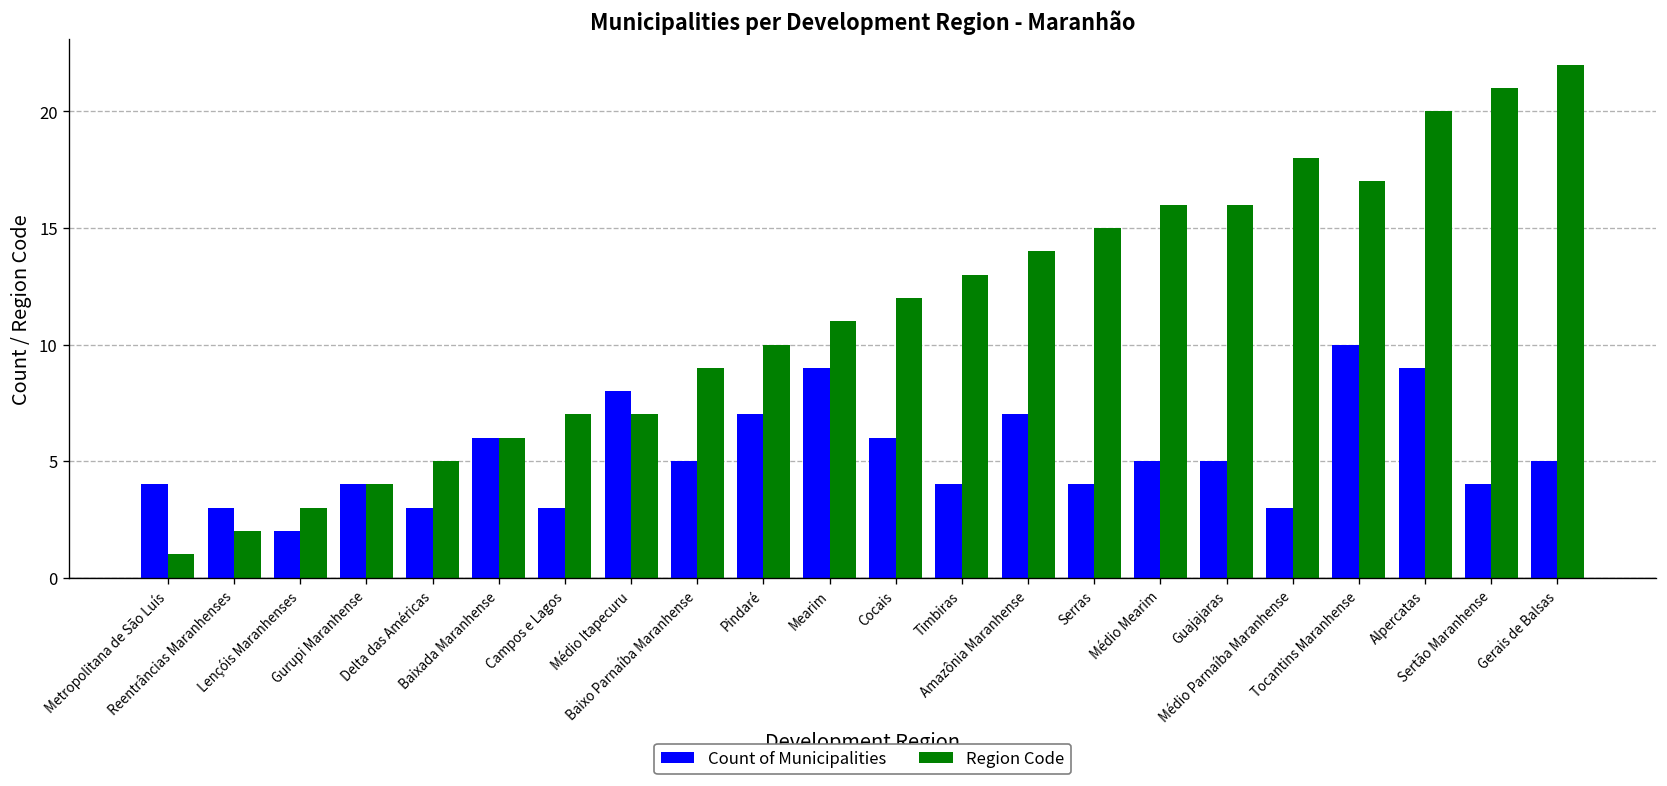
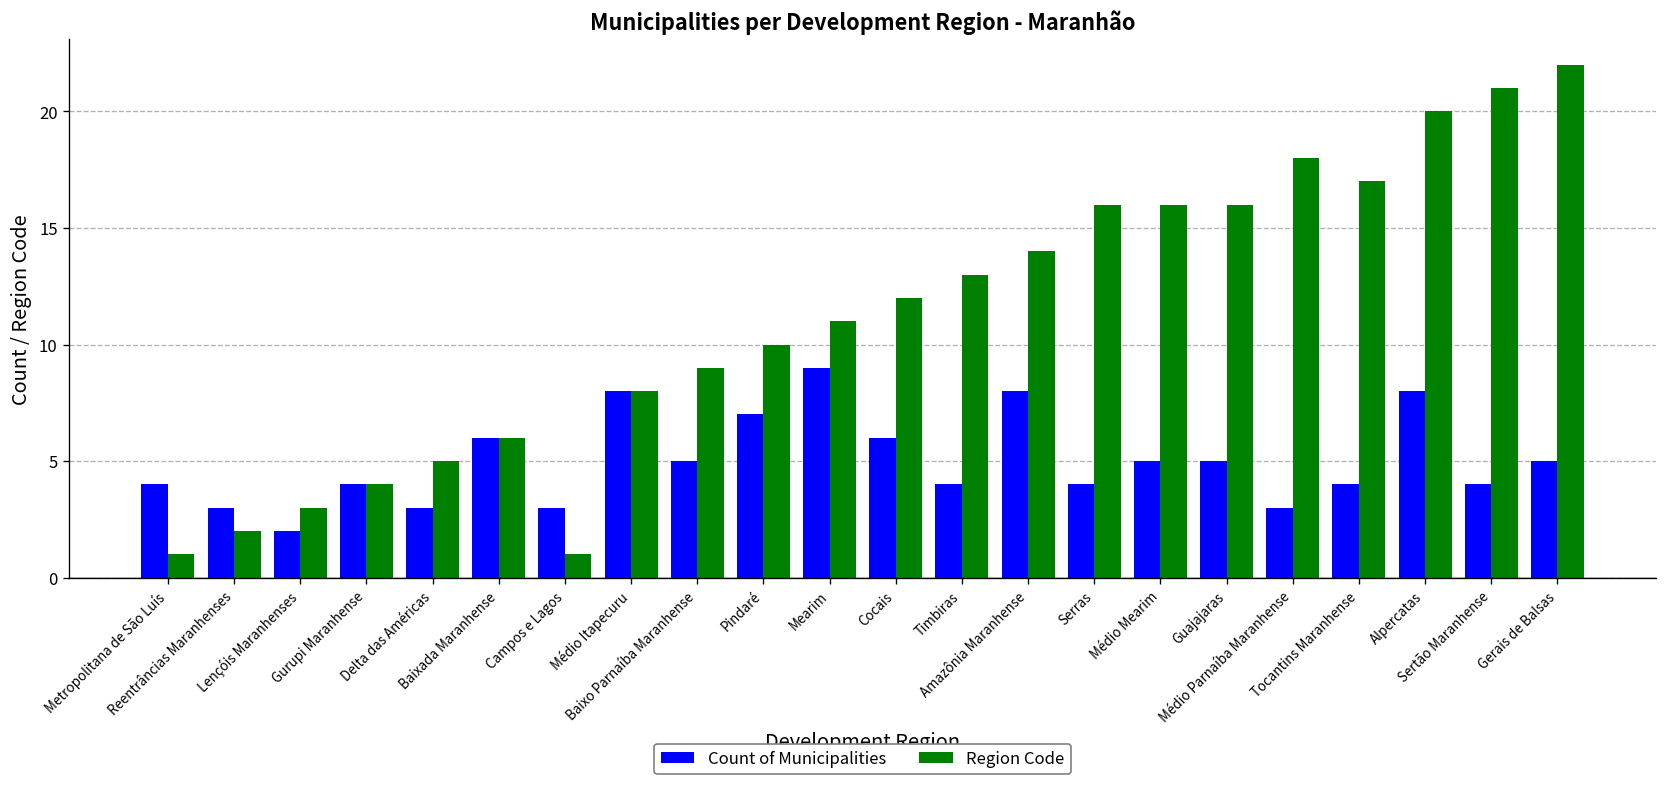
  {
    "Count of Municipalities": {
      "Metropolitana de São Luís": 4,
      "Reentrâncias Maranhenses": 3,
      "Lençóis Maranhenses": 2,
      "Gurupi Maranhense": 4,
      "Delta das Américas": 3,
      "Baixada Maranhense": 6,
      "Campos e Lagos": 3,
      "Médio Itapecuru": 8,
      "Baixo Parnaíba Maranhense": 5,
      "Pindaré": 7,
      "Mearim": 9,
      "Cocais": 6,
      "Timbiras": 4,
-     "Amazônia Maranhense": 7,
+     "Amazônia Maranhense": 8,
      "Serras": 4,
      "Médio Mearim": 5,
      "Guajajaras": 5,
      "Médio Parnaíba Maranhense": 3,
-     "Tocantins Maranhense": 10,
-     "Alpercatas": 9,
+     "Tocantins Maranhense": 4,
+     "Alpercatas": 8,
      "Sertão Maranhense": 4,
      "Gerais de Balsas": 5
    },
    "Region Code": {
      "Metropolitana de São Luís": 1,
      "Reentrâncias Maranhenses": 2,
      "Lençóis Maranhenses": 3,
      "Gurupi Maranhense": 4,
      "Delta das Américas": 5,
      "Baixada Maranhense": 6,
-     "Campos e Lagos": 7,
-     "Médio Itapecuru": 7,
+     "Campos e Lagos": 1,
+     "Médio Itapecuru": 8,
      "Baixo Parnaíba Maranhense": 9,
      "Pindaré": 10,
      "Mearim": 11,
      "Cocais": 12,
      "Timbiras": 13,
      "Amazônia Maranhense": 14,
-     "Serras": 15,
+     "Serras": 16,
      "Médio Mearim": 16,
      "Guajajaras": 16,
      "Médio Parnaíba Maranhense": 18,
      "Tocantins Maranhense": 17,
      "Alpercatas": 20,
      "Sertão Maranhense": 21,
      "Gerais de Balsas": 22
    }
  }
